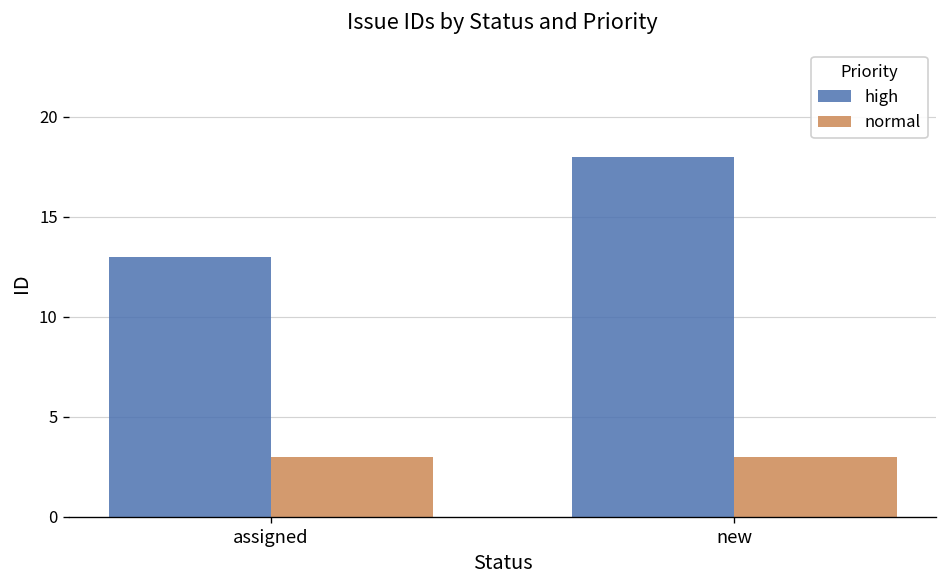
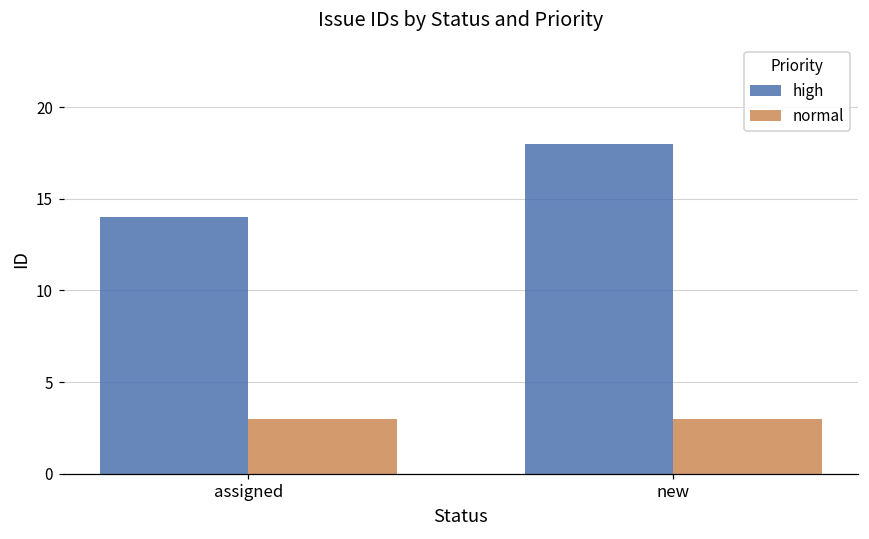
  {
    "high": {
-     "assigned": 13,
+     "assigned": 14,
      "new": 18
    },
    "normal": {
      "assigned": 3,
      "new": 3
    }
  }
